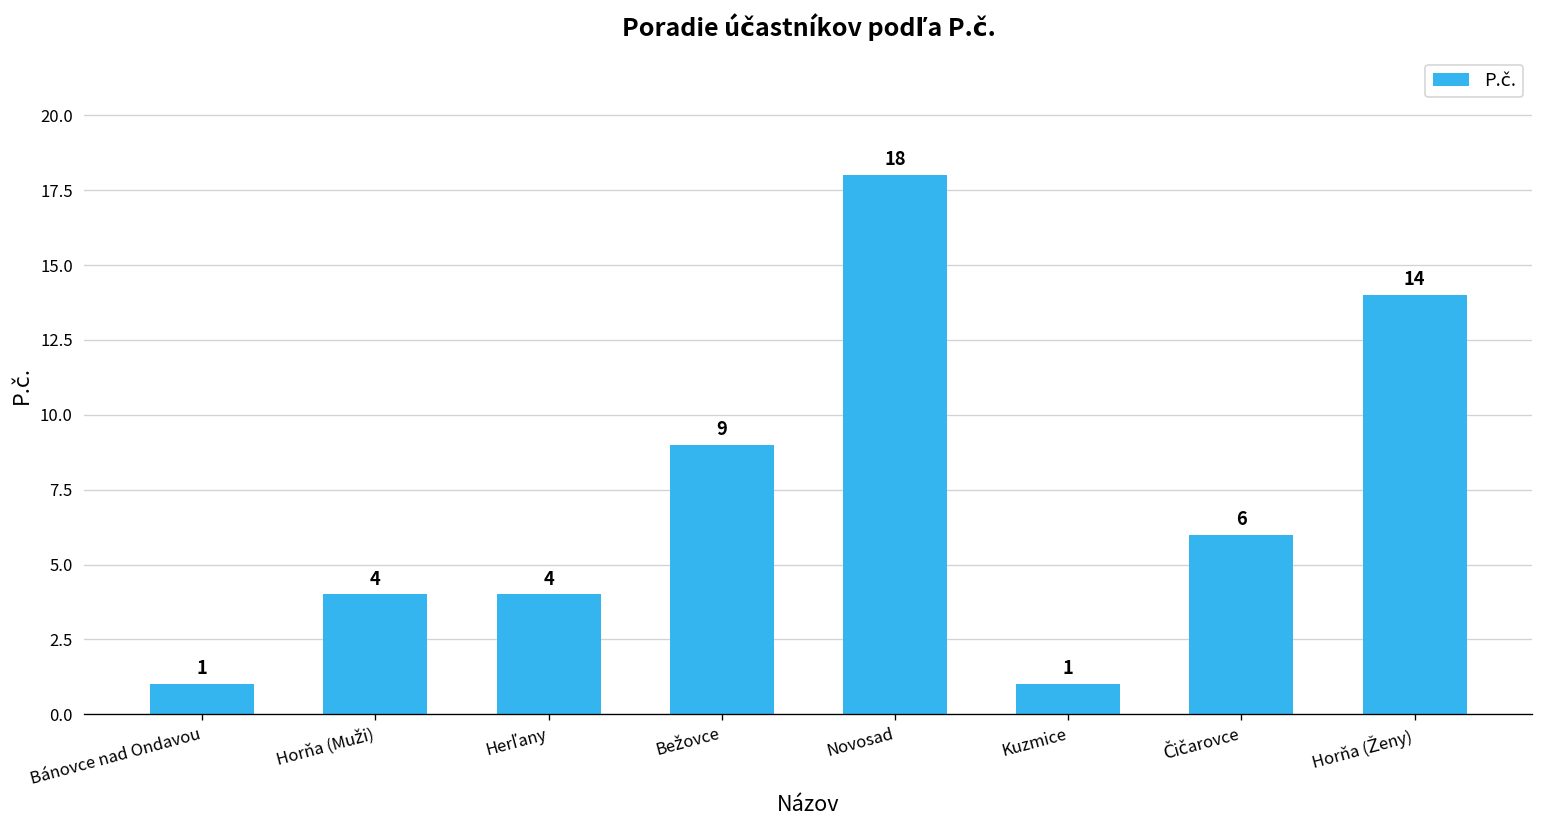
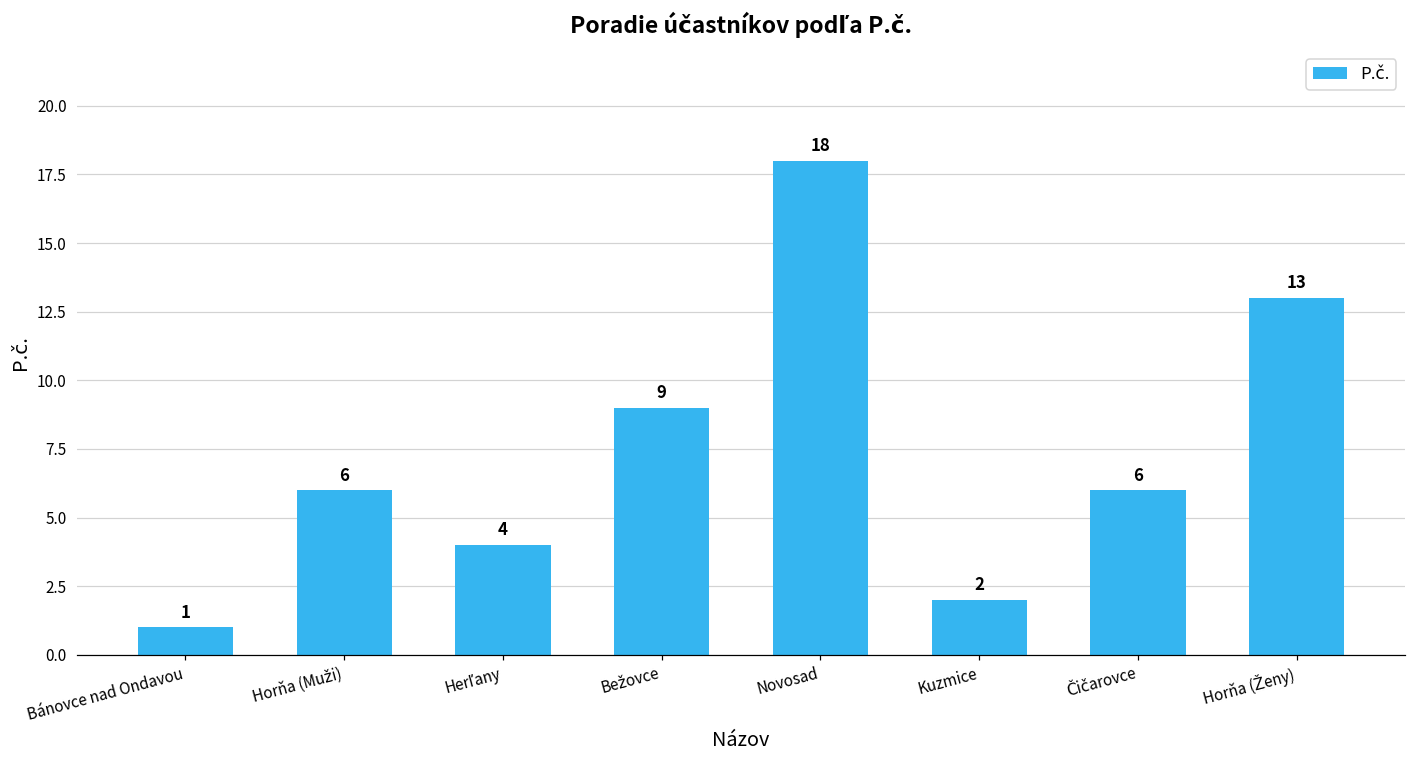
  {
    "Bánovce nad Ondavou": 1,
-   "Horňa (Muži)": 4,
+   "Horňa (Muži)": 6,
    "Herľany": 4,
    "Bežovce": 9,
    "Novosad": 18,
-   "Kuzmice": 1,
+   "Kuzmice": 2,
    "Čičarovce": 6,
-   "Horňa (Ženy)": 14
+   "Horňa (Ženy)": 13
  }
